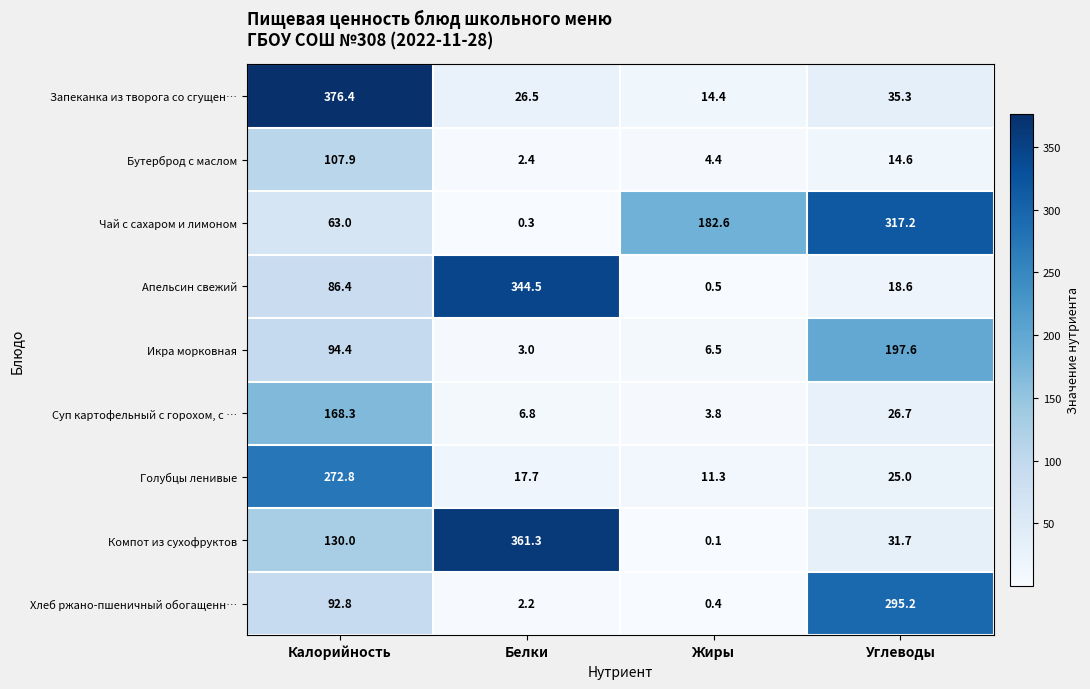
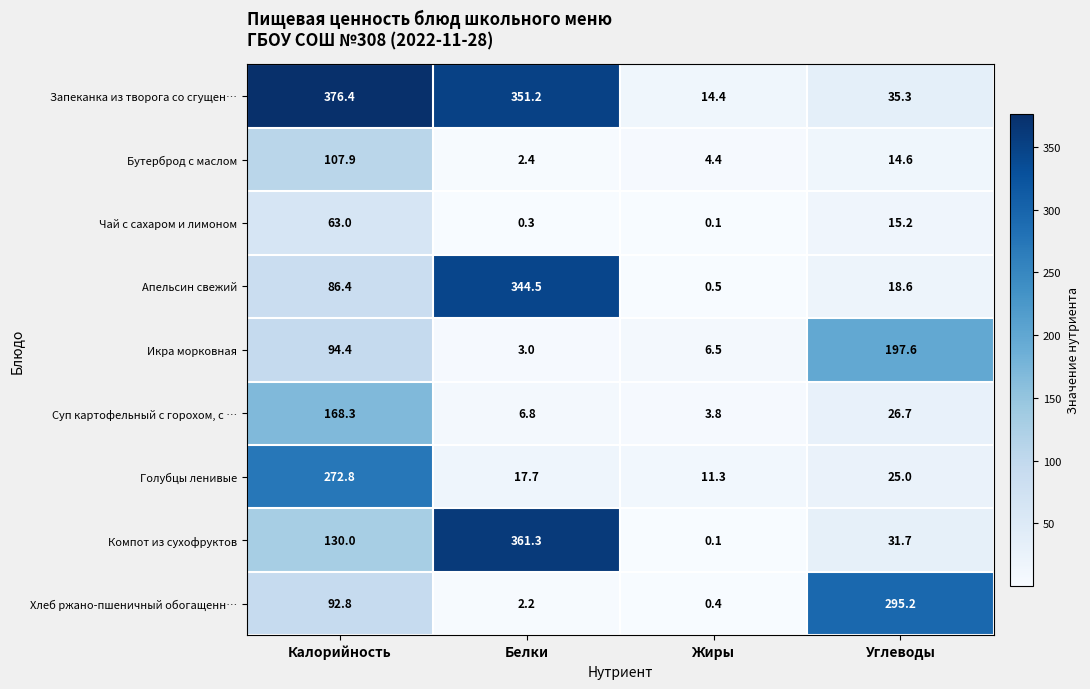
  {
    "Запеканка из творога со сгущен…": {
      "Калорийность": 376.4,
-     "Белки": 26.5,
+     "Белки": 351.2,
      "Жиры": 14.4,
      "Углеводы": 35.3
    },
    "Бутерброд с маслом": {
      "Калорийность": 107.9,
      "Белки": 2.4,
      "Жиры": 4.4,
      "Углеводы": 14.6
    },
    "Чай с сахаром и лимоном": {
      "Калорийность": 63.0,
      "Белки": 0.3,
-     "Жиры": 182.6,
-     "Углеводы": 317.2
+     "Жиры": 0.1,
+     "Углеводы": 15.2
    },
    "Апельсин свежий": {
      "Калорийность": 86.4,
      "Белки": 344.5,
      "Жиры": 0.5,
      "Углеводы": 18.6
    },
    "Икра морковная": {
      "Калорийность": 94.4,
      "Белки": 3.0,
      "Жиры": 6.5,
      "Углеводы": 197.6
    },
    "Суп картофельный с горохом, с …": {
      "Калорийность": 168.3,
      "Белки": 6.8,
      "Жиры": 3.8,
      "Углеводы": 26.7
    },
    "Голубцы ленивые": {
      "Калорийность": 272.8,
      "Белки": 17.7,
      "Жиры": 11.3,
      "Углеводы": 25.0
    },
    "Компот из сухофруктов": {
      "Калорийность": 130.0,
      "Белки": 361.3,
      "Жиры": 0.1,
      "Углеводы": 31.7
    },
    "Хлеб ржано-пшеничный обогащенн…": {
      "Калорийность": 92.8,
      "Белки": 2.2,
      "Жиры": 0.4,
      "Углеводы": 295.2
    }
  }
